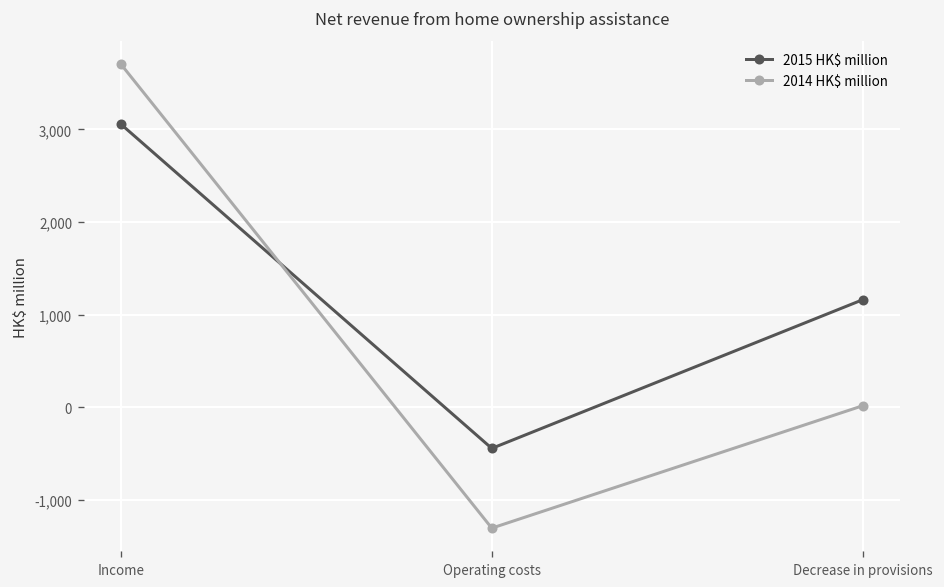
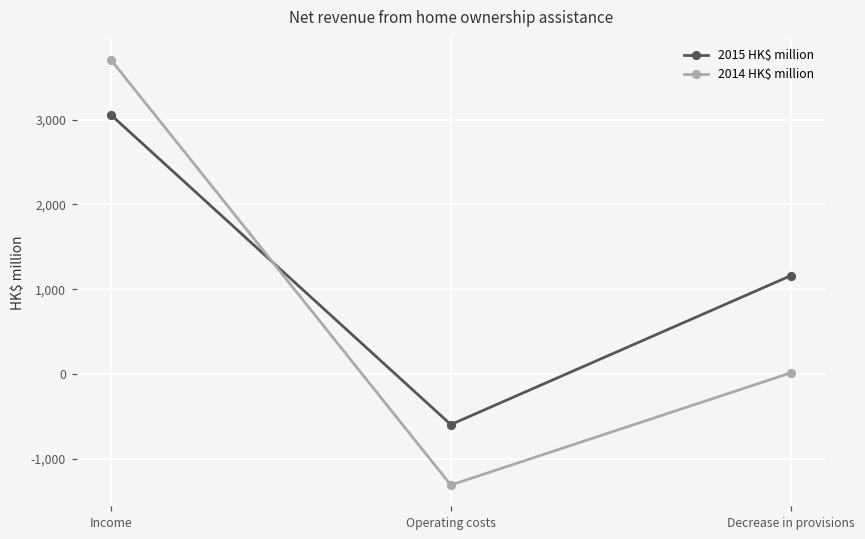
  {
    "2015 HK$ million": {
      "Income": "3,100",
-     "Operating costs": "-400",
+     "Operating costs": "-600",
      "Decrease in provisions": "1,200"
    },
    "2014 HK$ million": {
      "Income": "3,700",
      "Operating costs": "-1,300",
      "Decrease in provisions": "0"
    }
  }
